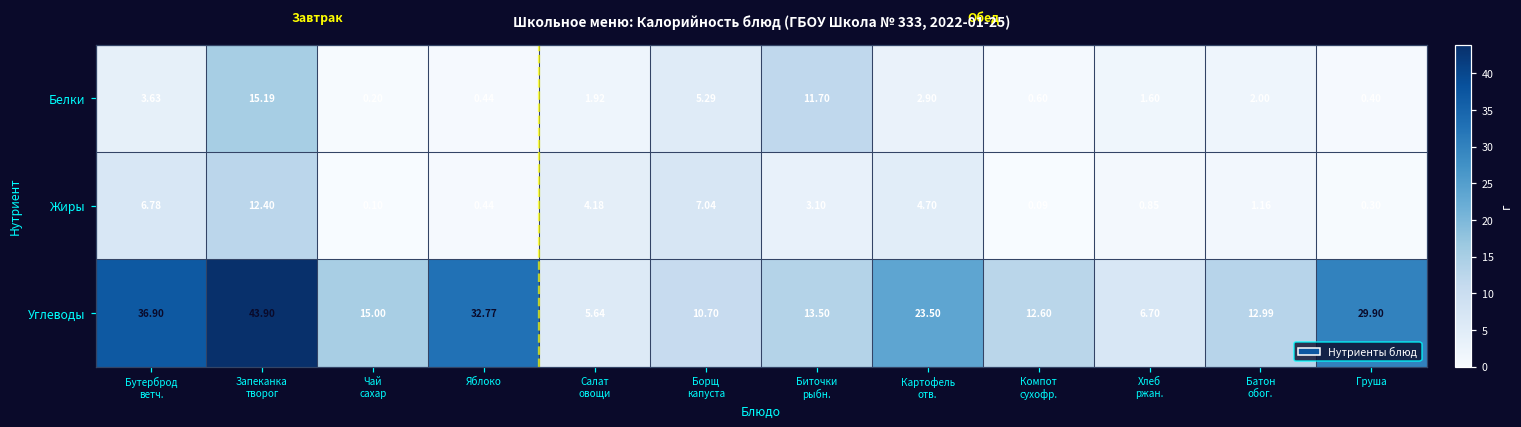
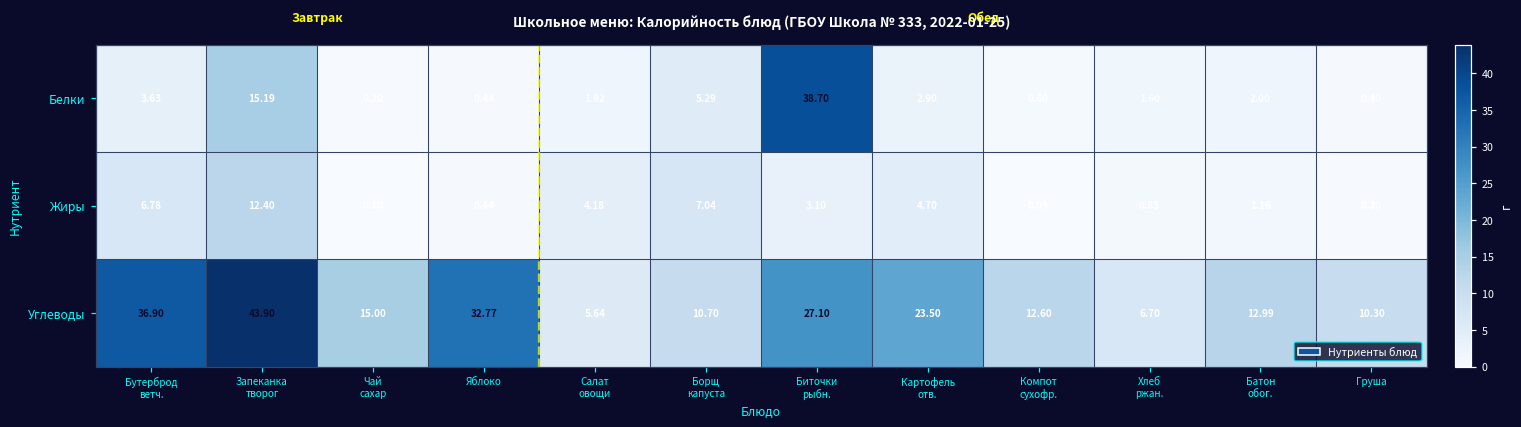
  {
    "Белки": {
      "Запеканка творог": 15.19,
-     "Биточки рыбн.": 11.70
+     "Биточки рыбн.": 38.70
    },
    "Жиры": {
      "Запеканка творог": 12.40
    },
    "Углеводы": {
      "Бутерброд ветч.": 36.90,
      "Запеканка творог": 43.90,
      "Чай сахар": 15.00,
      "Яблоко": 32.77,
      "Борщ капуста": 10.70,
-     "Биточки рыбн.": 13.50,
+     "Биточки рыбн.": 27.10,
      "Картофель отв.": 23.50,
      "Компот сухофр.": 12.60,
      "Батон обог.": 12.99,
-     "Груша": 29.90
+     "Груша": 10.30
    }
  }
